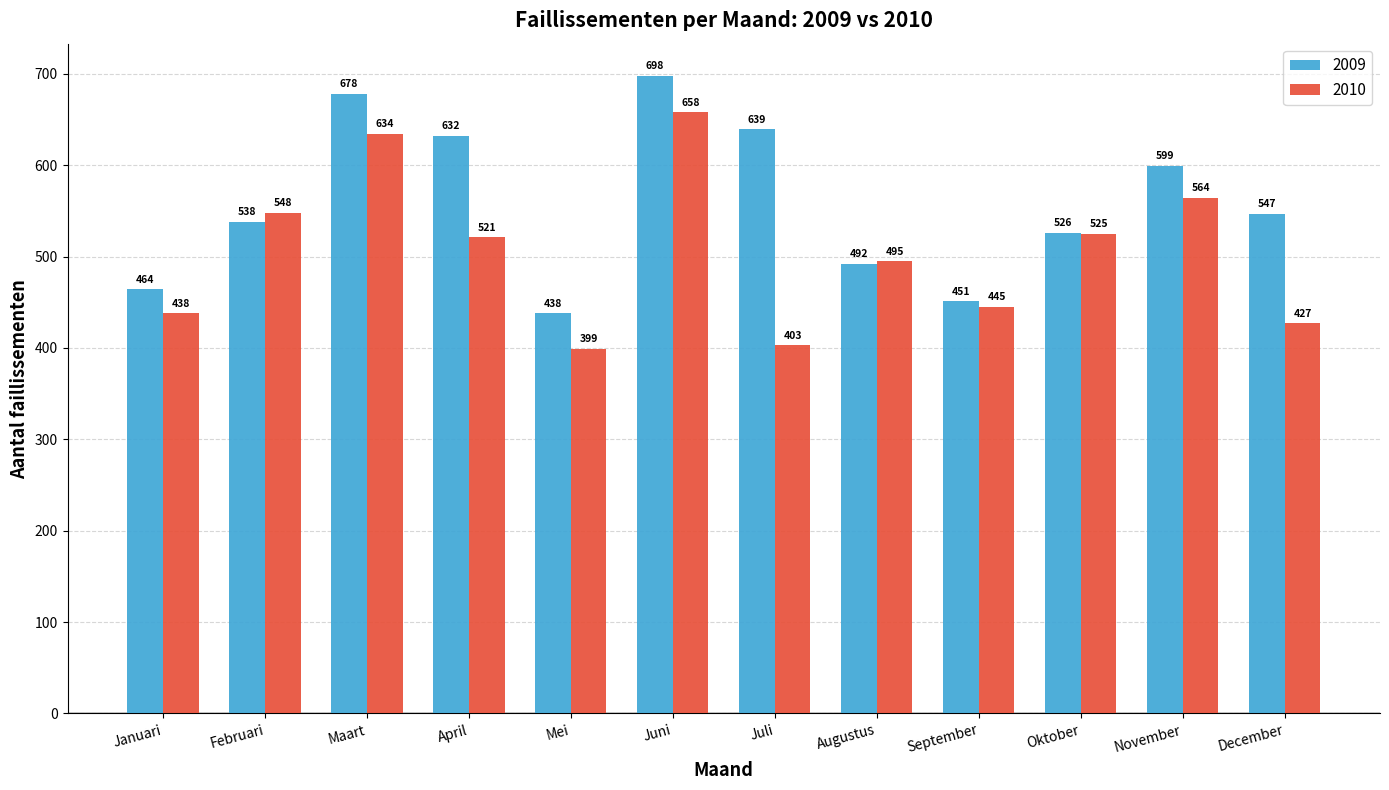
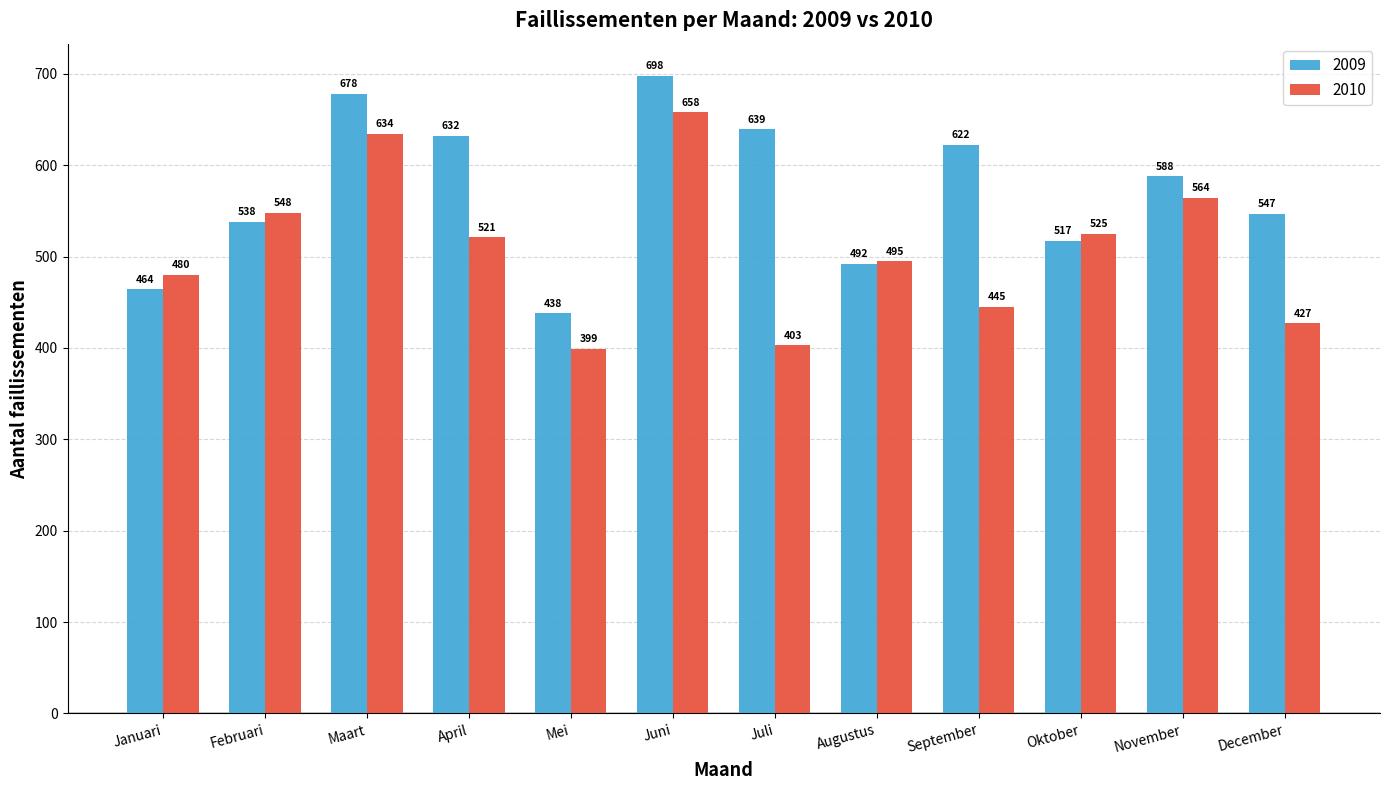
  {
    "2009": {
      "Januari": 464,
      "Februari": 538,
      "Maart": 678,
      "April": 632,
      "Mei": 438,
      "Juni": 698,
      "Juli": 639,
      "Augustus": 492,
-     "September": 451,
-     "Oktober": 526,
-     "November": 599,
+     "September": 622,
+     "Oktober": 517,
+     "November": 588,
      "December": 547
    },
    "2010": {
-     "Januari": 438,
+     "Januari": 480,
      "Februari": 548,
      "Maart": 634,
      "April": 521,
      "Mei": 399,
      "Juni": 658,
      "Juli": 403,
      "Augustus": 495,
      "September": 445,
      "Oktober": 525,
      "November": 564,
      "December": 427
    }
  }
